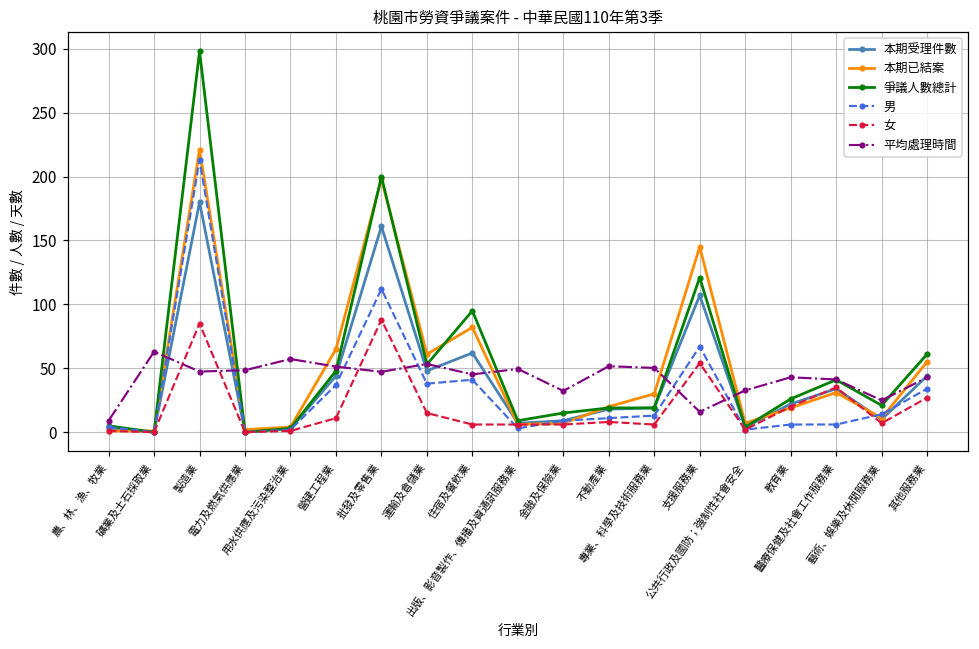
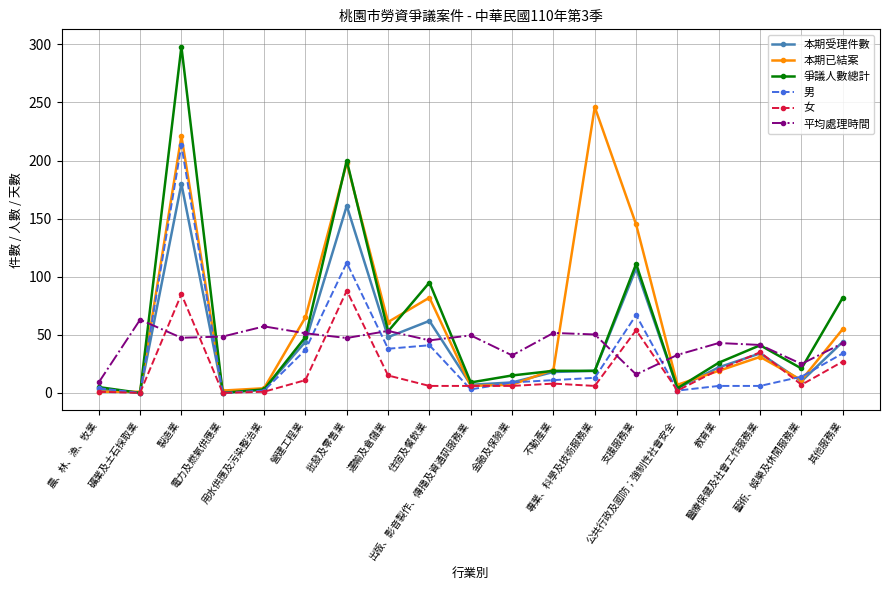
  {
    "本期已結案": {
      "製造業": 221,
      "營建工程業": 65,
      "運輸及倉儲業": 61,
      "住宿及餐飲業": 82,
-     "專業、科學及技術服務業": 30,
+     "專業、科學及技術服務業": 246,
      "支援服務業": 145,
      "公共行政及國防；強制性社會安全": 7,
      "醫療保健及社會工作服務業": 31,
      "其他服務業": 55
    },
    "爭議人數總計": {
      "製造業": 298,
      "營建工程業": 48,
      "住宿及餐飲業": 95,
      "金融及保險業": 15,
-     "支援服務業": 121,
+     "支援服務業": 111,
      "教育業": 26,
      "藝術、娛樂及休閒服務業": 21,
-     "其他服務業": 61
+     "其他服務業": 82
    },
    "女": {
      "製造業": 85,
      "營建工程業": 11,
      "批發及零售業": 88,
      "運輸及倉儲業": 15,
      "住宿及餐飲業": 6,
      "不動產業": 8,
      "專業、科學及技術服務業": 6,
      "支援服務業": 54,
      "藝術、娛樂及休閒服務業": 7,
      "其他服務業": 27
    },
    "平均處理時間": {
      "農、林、漁、牧業": 9,
      "礦業及土石採取業": 63,
      "製造業": 47,
      "電力及燃氣供應業": 49,
      "用水供應及污染整治業": 57,
      "營建工程業": 51,
      "批發及零售業": 47,
      "住宿及餐飲業": 45,
      "出版、影音製作、傳播及資通訊服務業": 50,
      "金融及保險業": 32,
      "不動產業": 52,
      "專業、科學及技術服務業": 50,
      "支援服務業": 16,
      "公共行政及國防；強制性社會安全": 33,
      "教育業": 43,
      "藝術、娛樂及休閒服務業": 25
    }
  }
